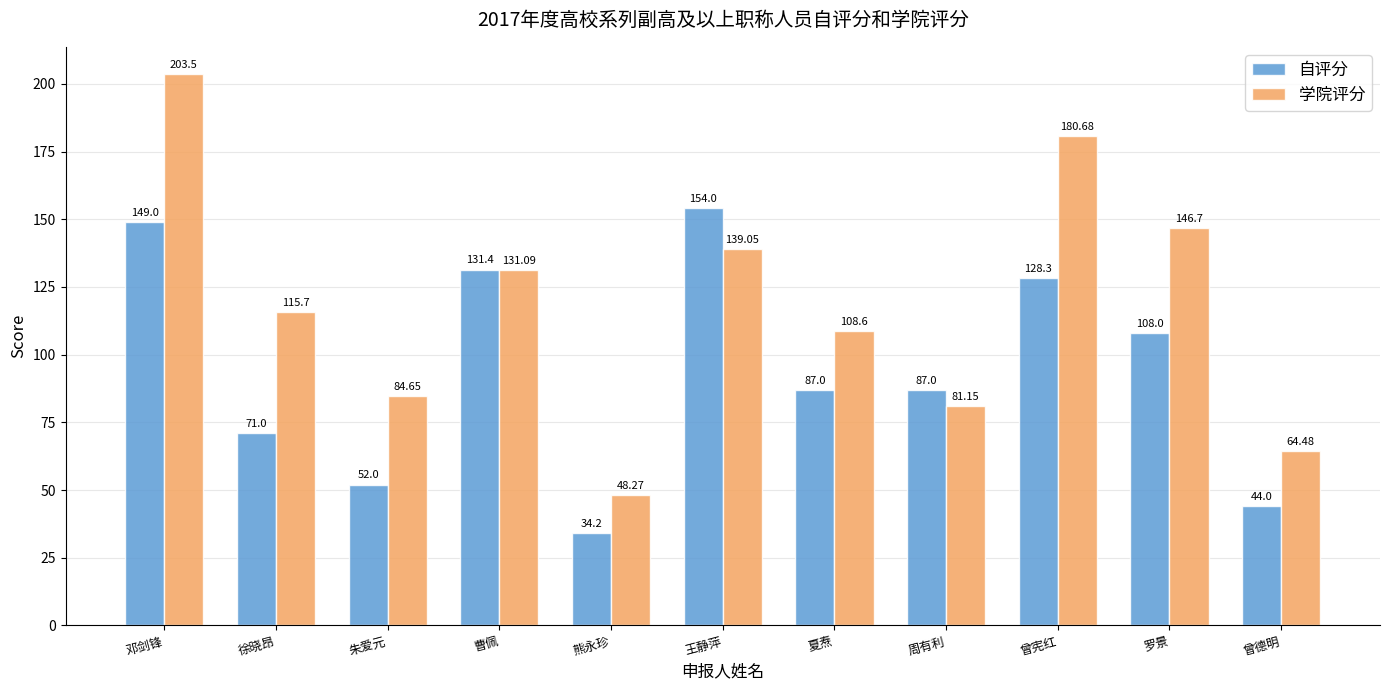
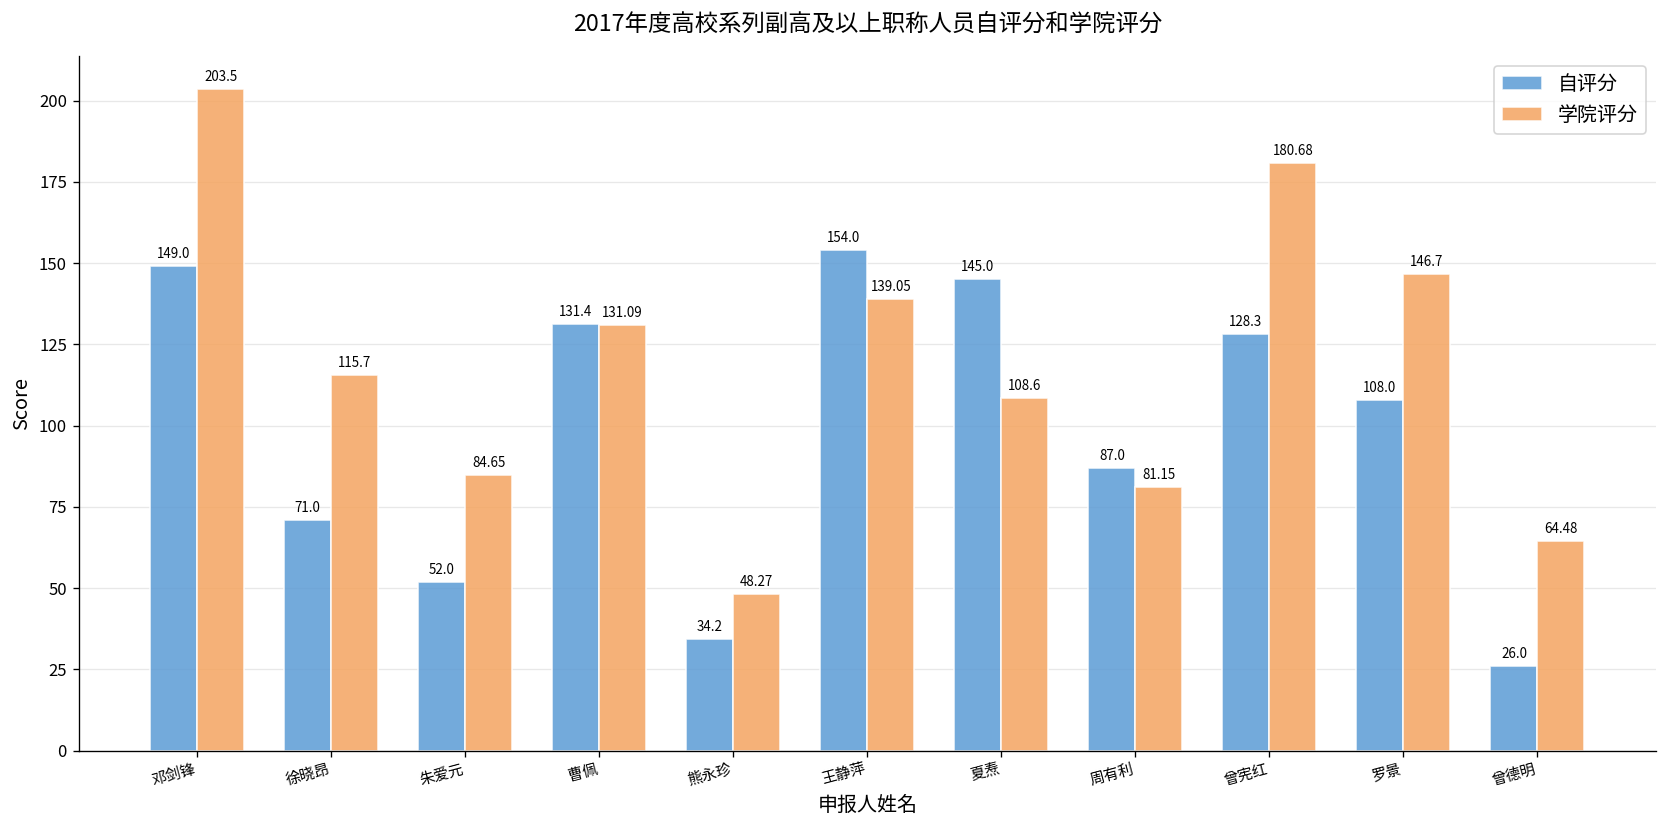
  {
    "自评分": {
      "邓剑锋": 149.0,
      "徐晓昂": 71.0,
      "朱爱元": 52.0,
      "曹佩": 131.4,
      "熊永珍": 34.2,
      "王静萍": 154.0,
-     "夏焘": 87.0,
+     "夏焘": 145.0,
      "周有利": 87.0,
      "曾宪红": 128.3,
      "罗景": 108.0,
-     "曾德明": 44.0
+     "曾德明": 26.0
    },
    "学院评分": {
      "邓剑锋": 203.5,
      "徐晓昂": 115.7,
      "朱爱元": 84.65,
      "曹佩": 131.09,
      "熊永珍": 48.27,
      "王静萍": 139.05,
      "夏焘": 108.6,
      "周有利": 81.15,
      "曾宪红": 180.68,
      "罗景": 146.7,
      "曾德明": 64.48
    }
  }
